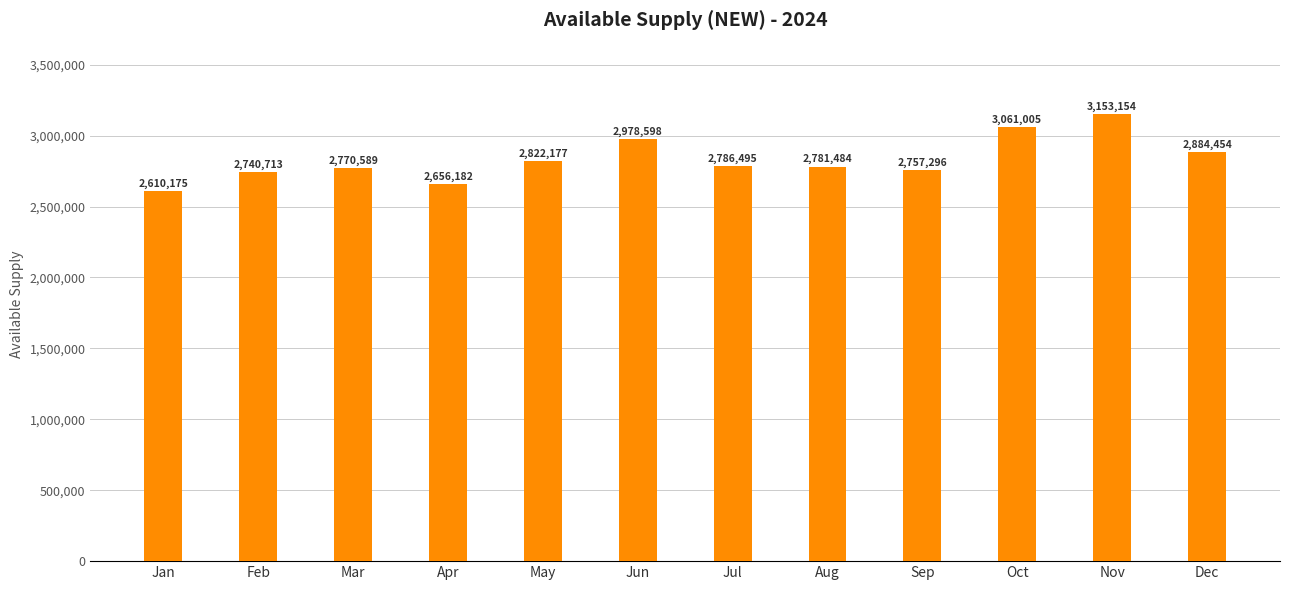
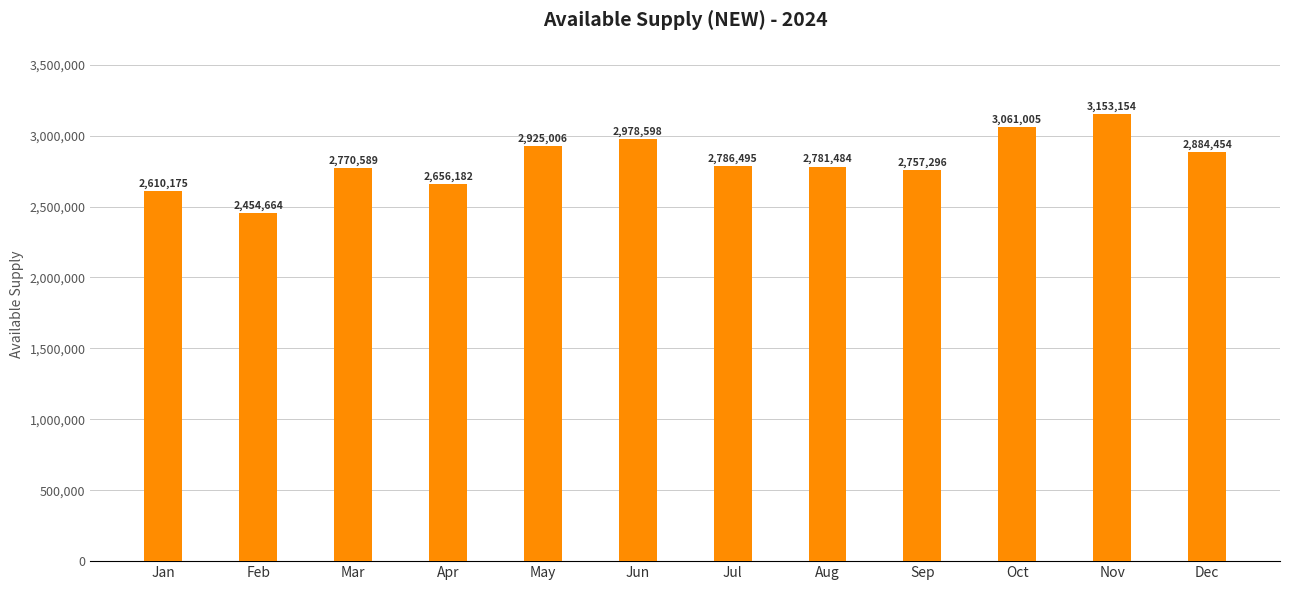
  {
    "Jan": "2,610,175",
-   "Feb": "2,740,713",
+   "Feb": "2,454,664",
    "Mar": "2,770,589",
    "Apr": "2,656,182",
-   "May": "2,822,177",
+   "May": "2,925,006",
    "Jun": "2,978,598",
    "Jul": "2,786,495",
    "Aug": "2,781,484",
    "Sep": "2,757,296",
    "Oct": "3,061,005",
    "Nov": "3,153,154",
    "Dec": "2,884,454"
  }
